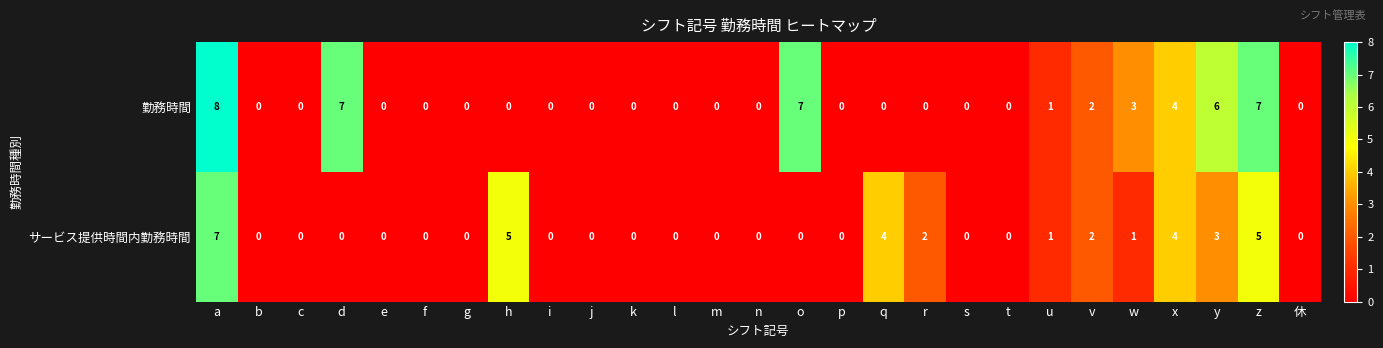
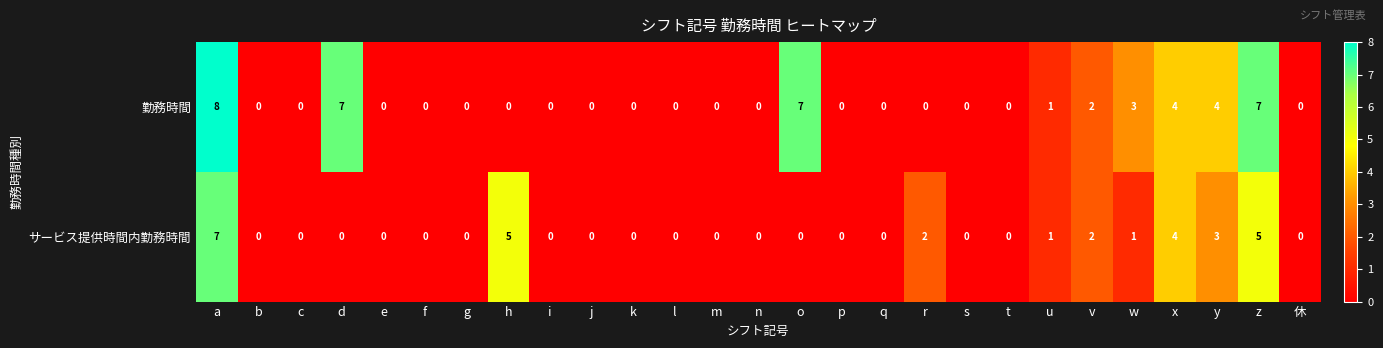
  {
    "勤務時間": {
      "a": 8,
      "b": 0,
      "c": 0,
      "d": 7,
      "e": 0,
      "f": 0,
      "g": 0,
      "h": 0,
      "i": 0,
      "j": 0,
      "k": 0,
      "l": 0,
      "m": 0,
      "n": 0,
      "o": 7,
      "p": 0,
      "q": 0,
      "r": 0,
      "s": 0,
      "t": 0,
      "u": 1,
      "v": 2,
      "w": 3,
      "x": 4,
-     "y": 6,
+     "y": 4,
      "z": 7,
      "休": 0
    },
    "サービス提供時間内勤務時間": {
      "a": 7,
      "b": 0,
      "c": 0,
      "d": 0,
      "e": 0,
      "f": 0,
      "g": 0,
      "h": 5,
      "i": 0,
      "j": 0,
      "k": 0,
      "l": 0,
      "m": 0,
      "n": 0,
      "o": 0,
      "p": 0,
-     "q": 4,
+     "q": 0,
      "r": 2,
      "s": 0,
      "t": 0,
      "u": 1,
      "v": 2,
      "w": 1,
      "x": 4,
      "y": 3,
      "z": 5,
      "休": 0
    }
  }
